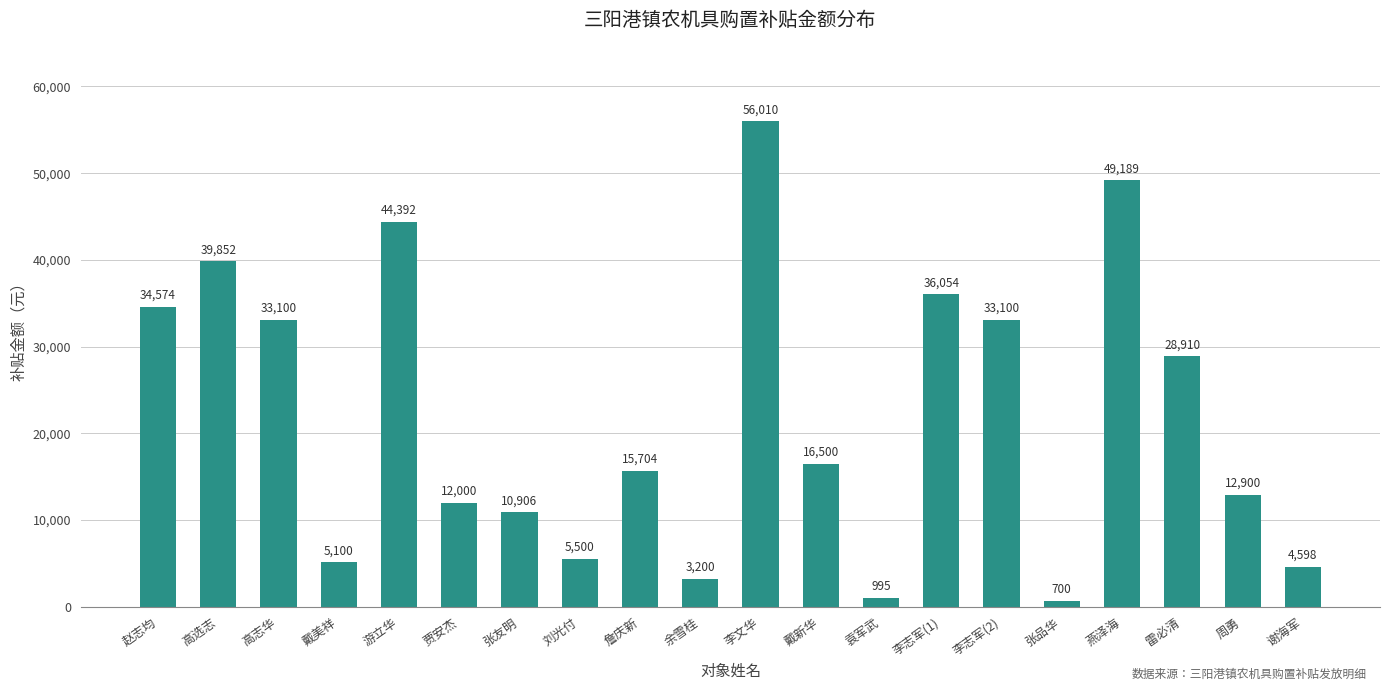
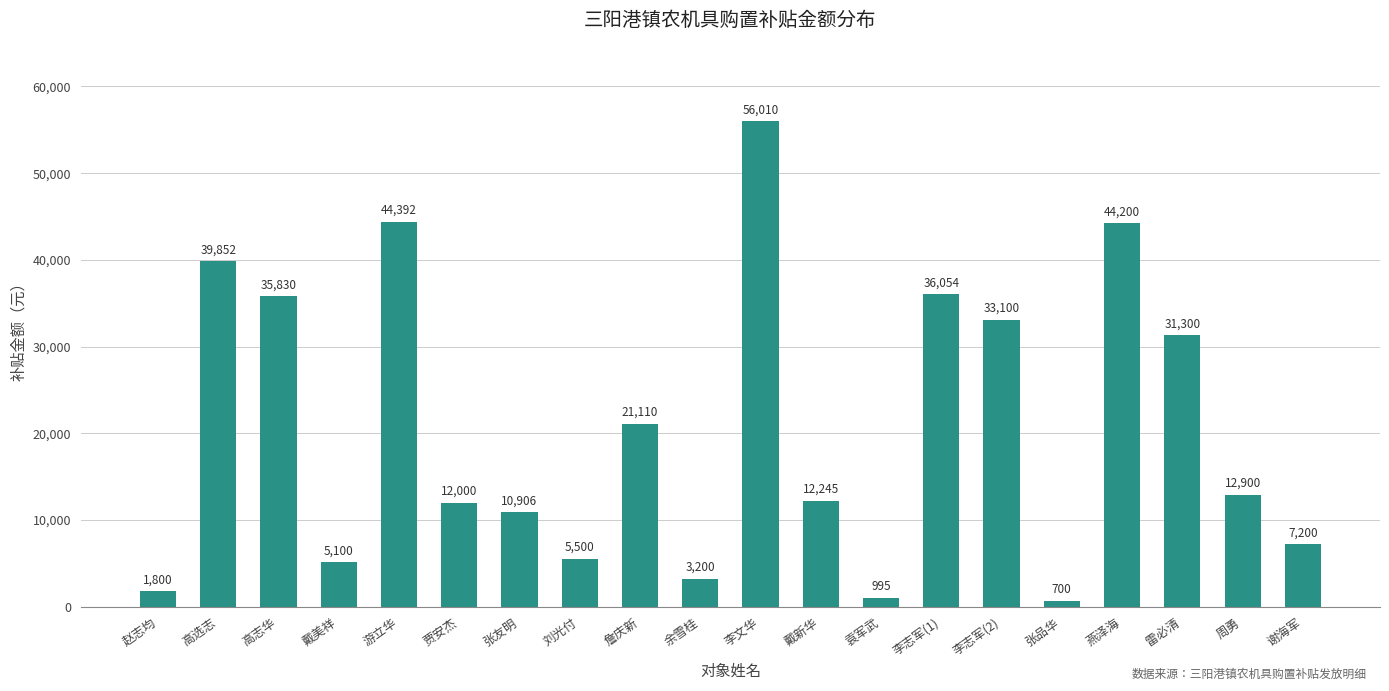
  {
-   "赵志均": "34,574",
+   "赵志均": "1,800",
    "高选志": "39,852",
-   "高志华": "33,100",
+   "高志华": "35,830",
    "戴美祥": "5,100",
    "游立华": "44,392",
    "贾安杰": "12,000",
    "张友明": "10,906",
    "刘光付": "5,500",
-   "詹庆新": "15,704",
+   "詹庆新": "21,110",
    "余雪桂": "3,200",
    "李文华": "56,010",
-   "戴新华": "16,500",
+   "戴新华": "12,245",
    "袁军武": "995",
    "李志军(1)": "36,054",
    "李志军(2)": "33,100",
    "张品华": "700",
-   "燕泽海": "49,189",
-   "雷必清": "28,910",
+   "燕泽海": "44,200",
+   "雷必清": "31,300",
    "周勇": "12,900",
-   "谢海军": "4,598"
+   "谢海军": "7,200"
  }
